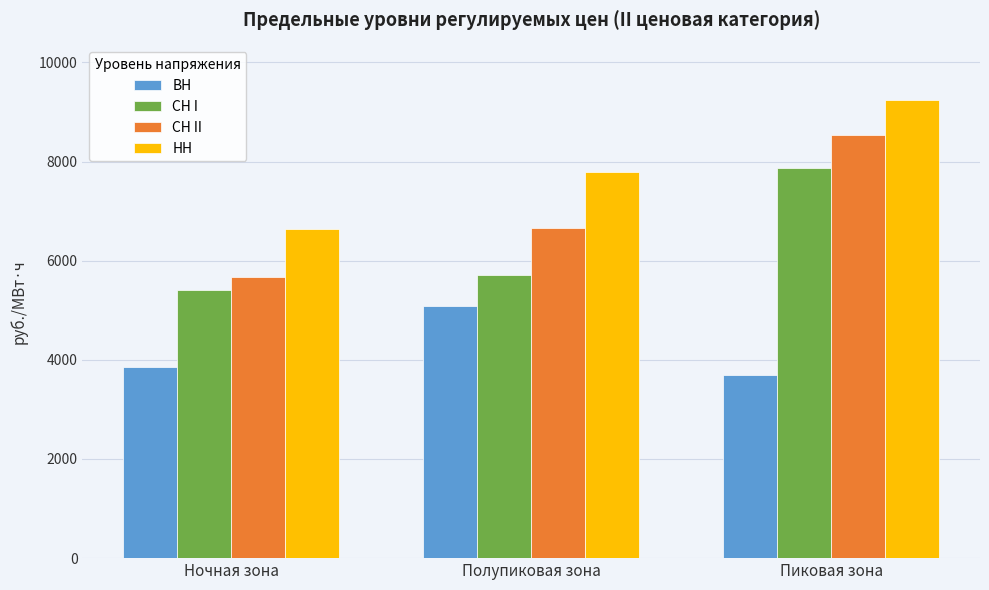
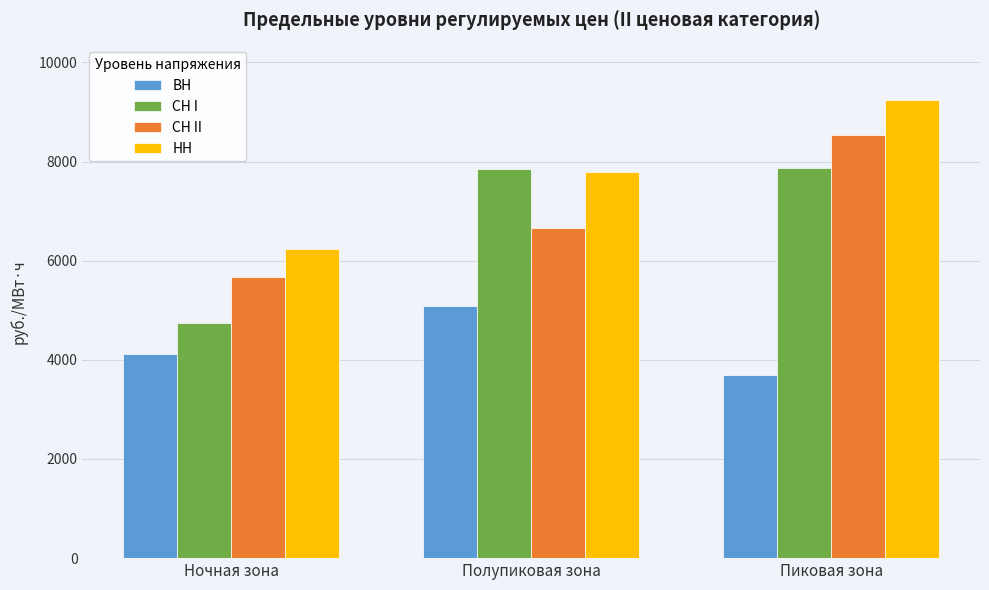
  {
    "ВН": {
-     "Ночная зона": 3900,
+     "Ночная зона": 4100,
      "Полупиковая зона": 5100,
      "Пиковая зона": 3700
    },
    "СН I": {
-     "Ночная зона": 5400,
-     "Полупиковая зона": 5700,
+     "Ночная зона": 4700,
+     "Полупиковая зона": 7800,
      "Пиковая зона": 7900
    },
    "СН II": {
      "Ночная зона": 5700,
      "Полупиковая зона": 6700,
      "Пиковая зона": 8500
    },
    "НН": {
-     "Ночная зона": 6600,
+     "Ночная зона": 6200,
      "Полупиковая зона": 7800,
      "Пиковая зона": 9200
    }
  }
